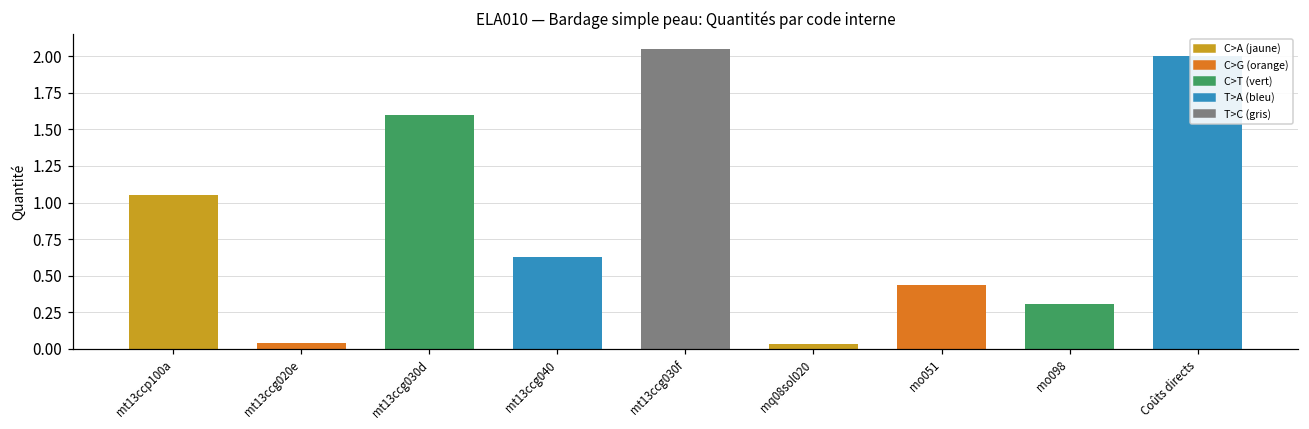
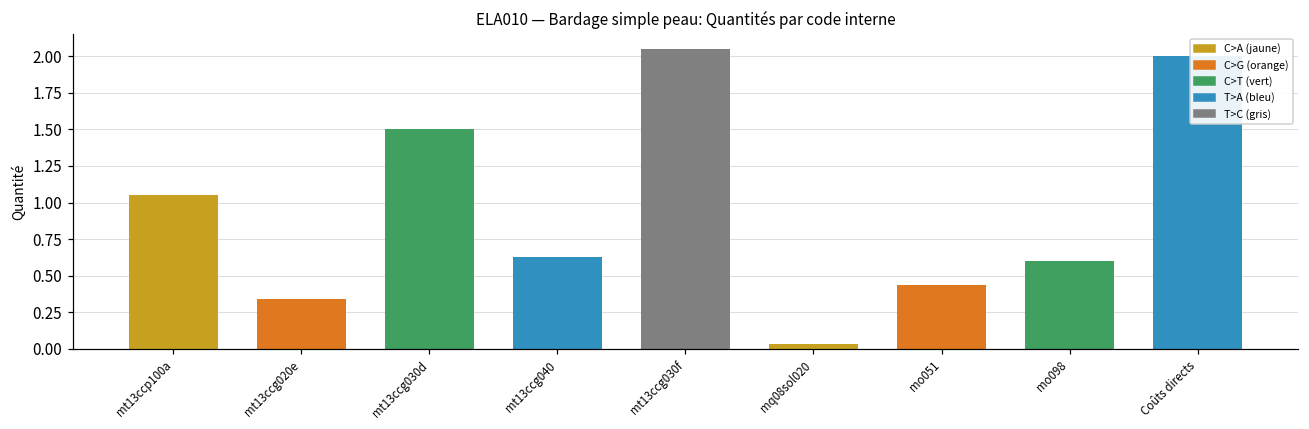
  {
    "mt13ccp100a": 1.05,
-   "mt13ccg020e": 0.04,
-   "mt13ccg030d": 1.6,
+   "mt13ccg020e": 0.34,
+   "mt13ccg030d": 1.5,
    "mt13ccg040": 0.63,
    "mt13ccg030f": 2.05,
    "mq08sol020": 0.03,
    "mo051": 0.44,
-   "mo098": 0.31
+   "mo098": 0.60
  }
